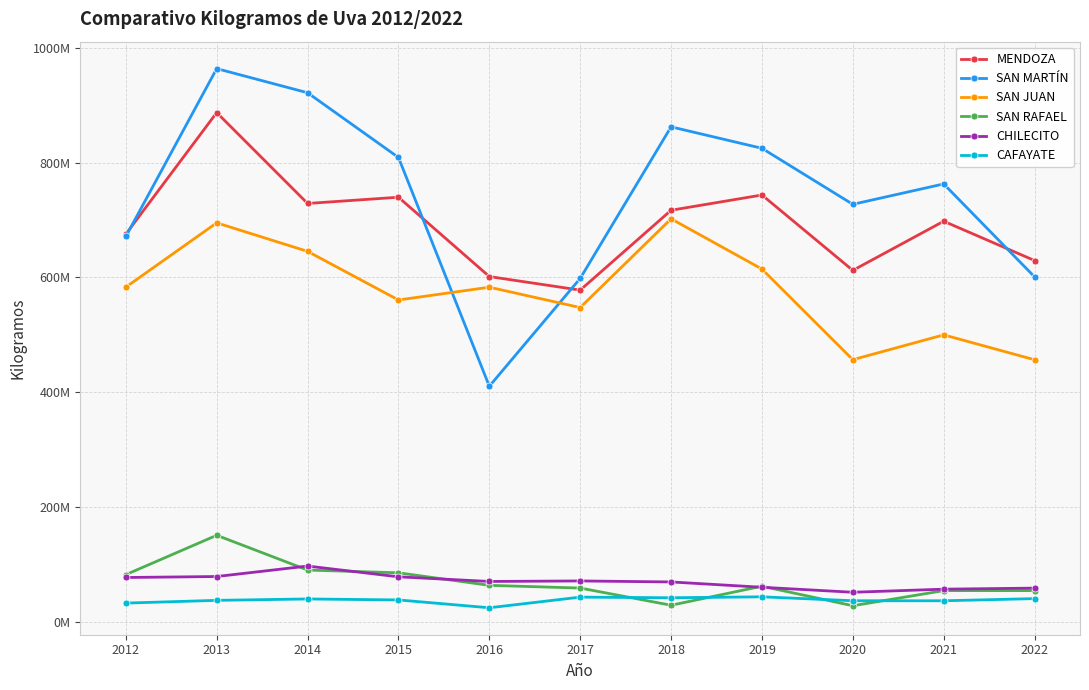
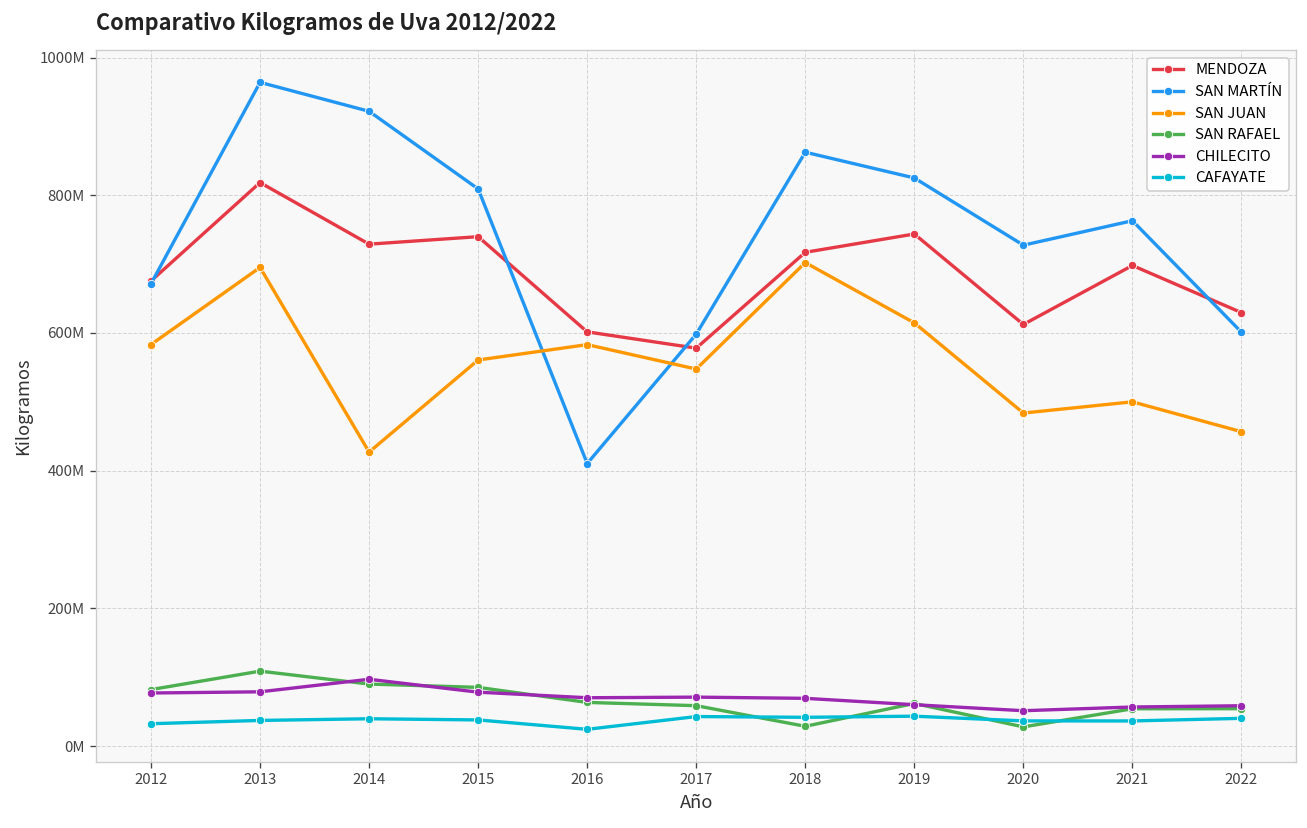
  {
    "MENDOZA": {
-     "2013": 890000000,
+     "2013": 820000000,
      "2014": 730000000,
      "2015": 740000000,
      "2016": 600000000,
      "2017": 580000000,
      "2018": 720000000,
      "2019": 740000000,
      "2020": 610000000,
      "2021": 700000000,
      "2022": 630000000
    },
    "SAN JUAN": {
      "2012": 580000000,
      "2013": 700000000,
-     "2014": 650000000,
+     "2014": 430000000,
      "2015": 560000000,
      "2016": 580000000,
      "2017": 550000000,
      "2018": 700000000,
      "2019": 610000000,
-     "2020": 460000000,
+     "2020": 480000000,
      "2021": 500000000,
      "2022": 460000000
    },
    "SAN RAFAEL": {
      "2012": 80000000,
-     "2013": 150000000,
+     "2013": 110000000,
      "2014": 90000000,
      "2015": 90000000,
      "2016": 60000000,
      "2017": 60000000,
      "2018": 30000000,
      "2020": 30000000
    },
    "CHILECITO": {
      "2012": 80000000,
      "2013": 80000000,
      "2014": 100000000,
      "2015": 80000000,
      "2016": 70000000,
      "2017": 70000000,
      "2018": 70000000,
      "2020": 50000000
    }
  }
